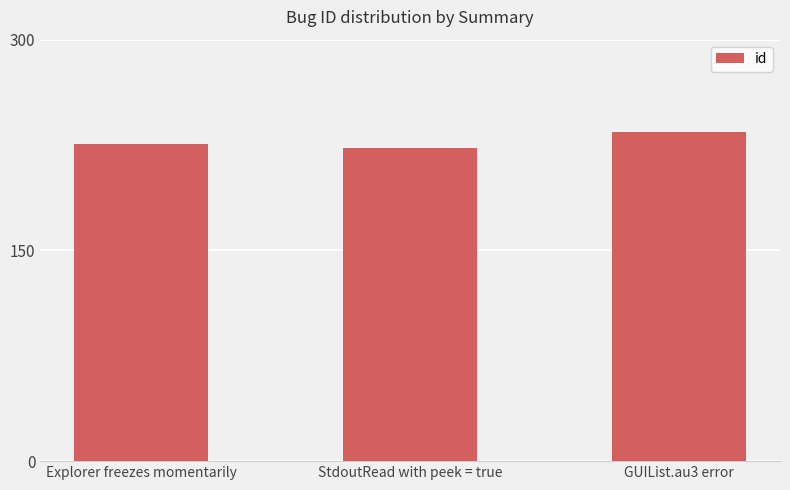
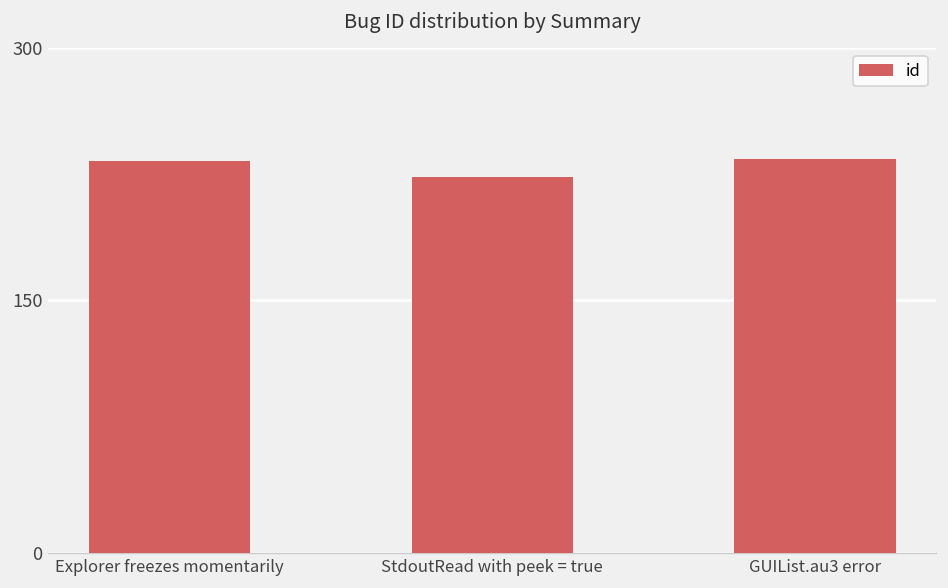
  {
-   "Explorer freezes momentarily": 226,
+   "Explorer freezes momentarily": 233,
    "StdoutRead with peek = true": 223,
    "GUIList.au3 error": 234
  }
